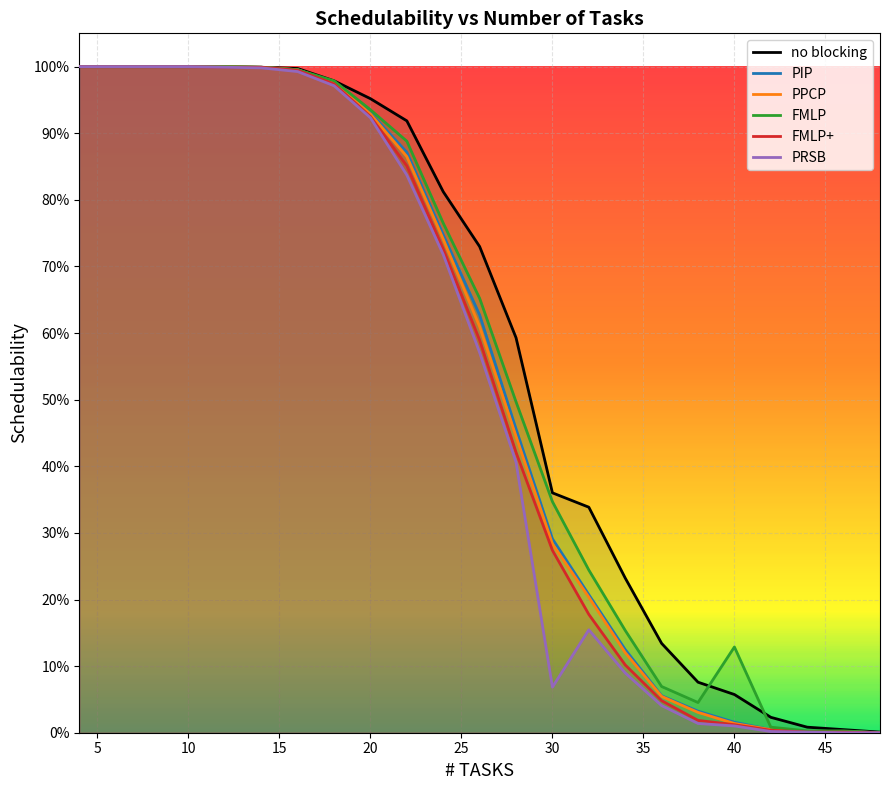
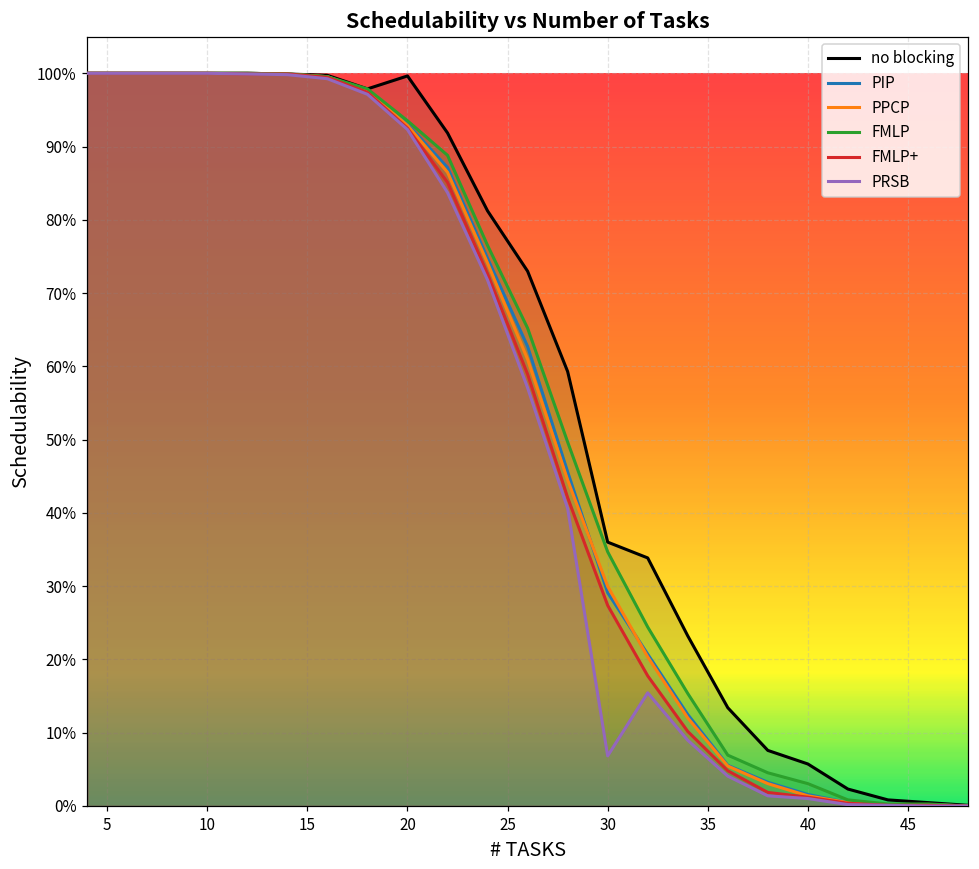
  {
    "no blocking": {
-     "20": "95%",
+     "20": "100%",
      "30": "36%",
      "40": "6%"
    },
    "PIP": {
      "30": "29%"
    },
    "PPCP": {
-     "30": "28%"
+     "30": "30%"
    },
    "FMLP": {
      "20": "94%",
      "30": "35%",
-     "40": "13%"
+     "40": "3%"
    },
    "FMLP+": {
      "30": "27%"
    },
    "PRSB": {
      "30": "7%"
    }
  }
